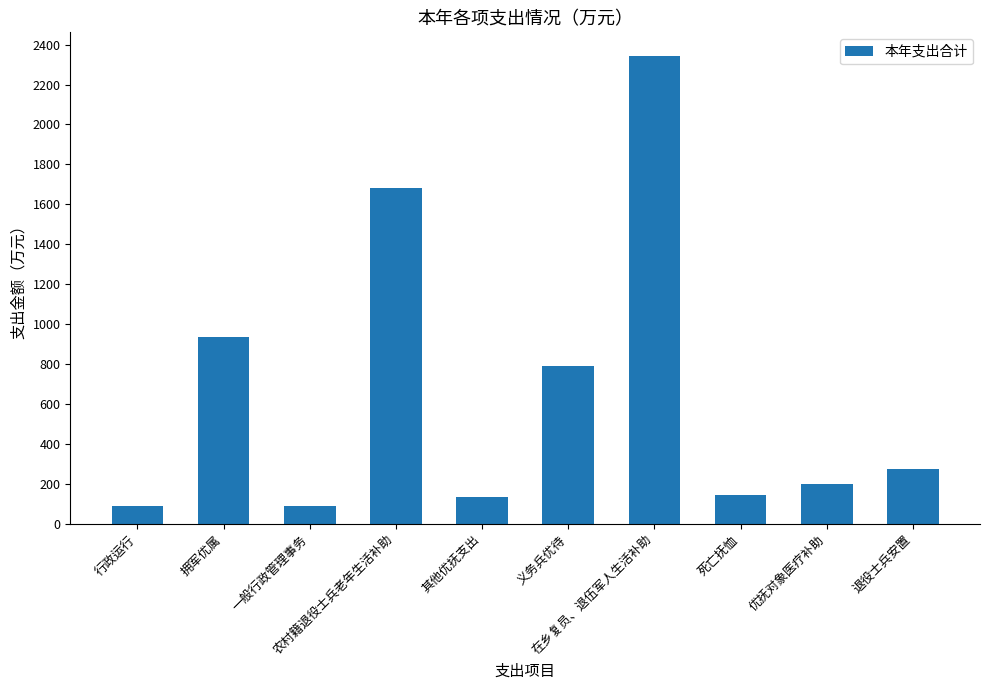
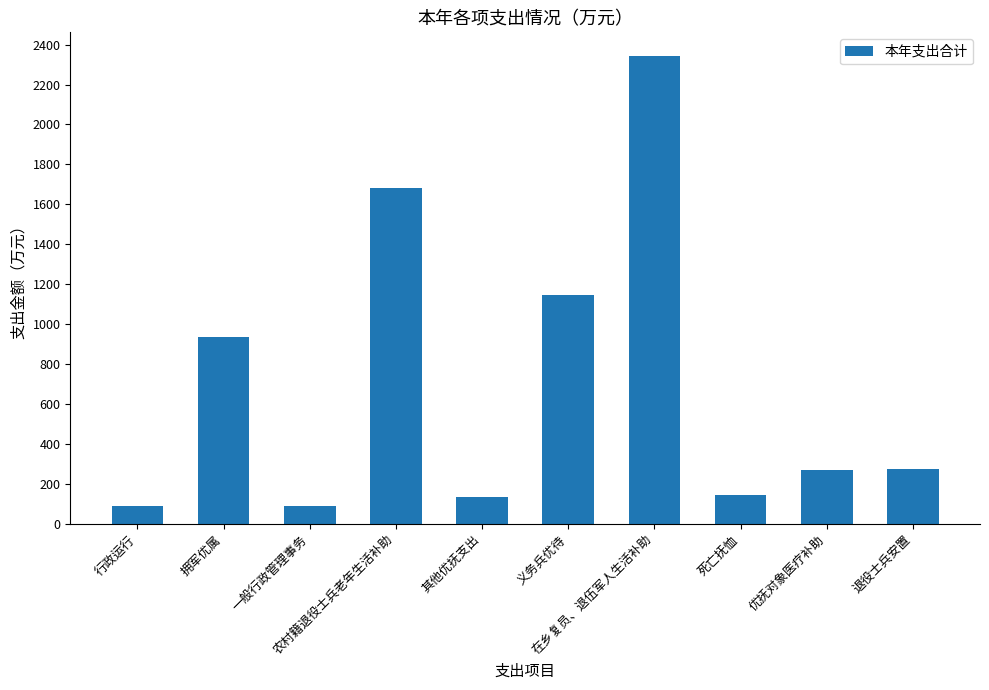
  {
    "行政运行": 90,
    "拥军优属": 930,
    "一般行政管理事务": 90,
    "农村籍退役士兵老年生活补助": 1680,
    "其他优抚支出": 140,
-   "义务兵优待": 790,
+   "义务兵优待": 1150,
    "在乡复员、退伍军人生活补助": 2340,
    "死亡抚恤": 140,
-   "优抚对象医疗补助": 200,
+   "优抚对象医疗补助": 270,
    "退役士兵安置": 270
  }
